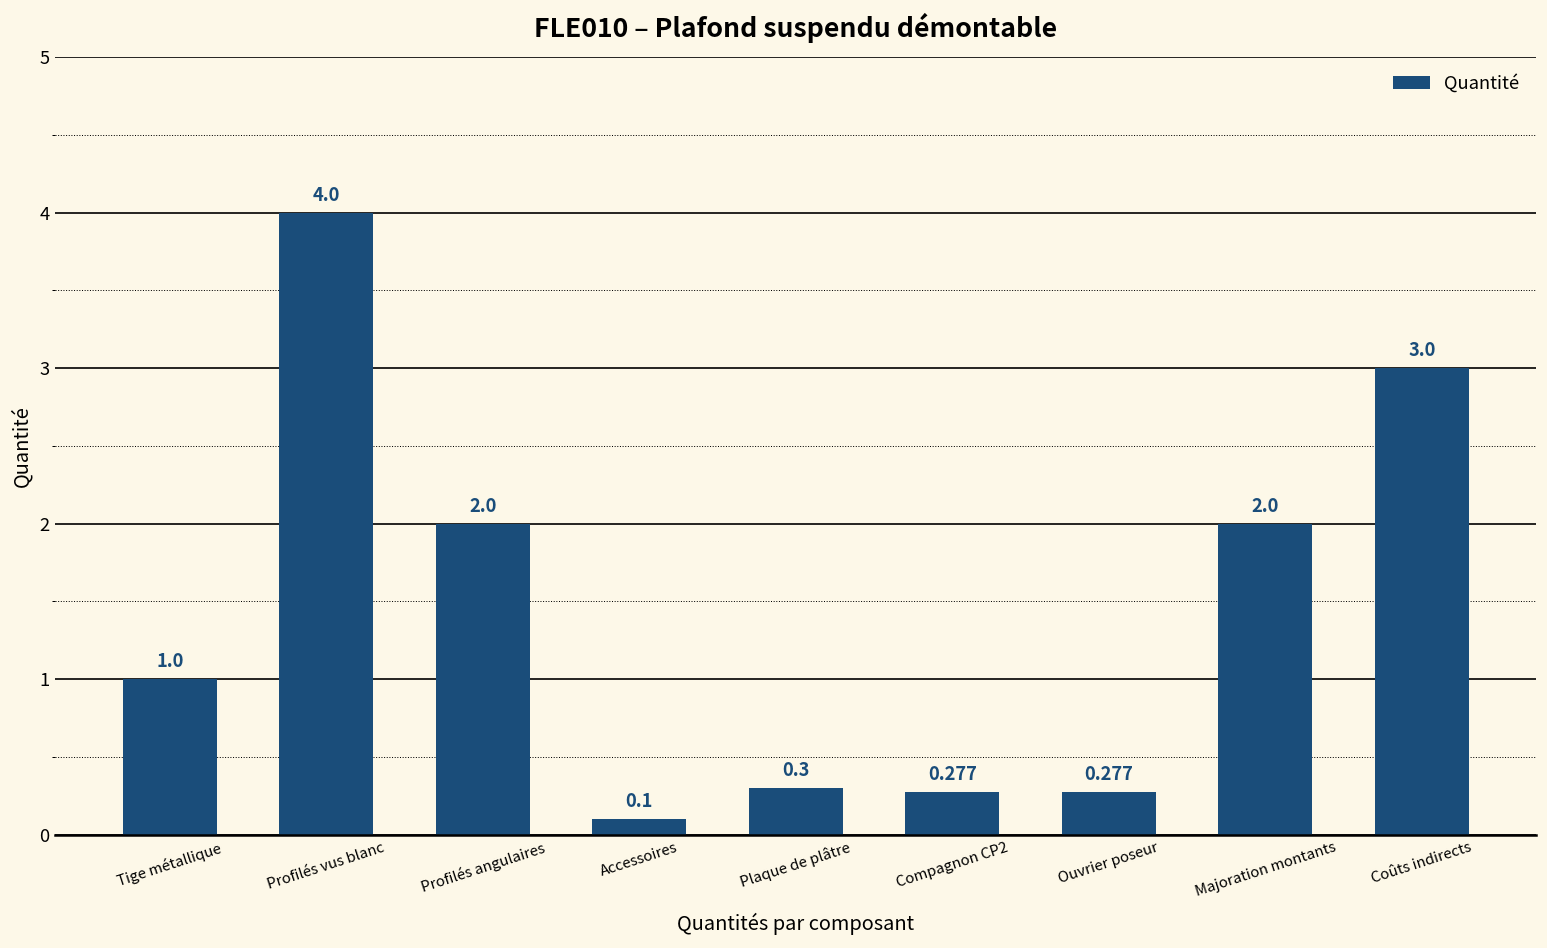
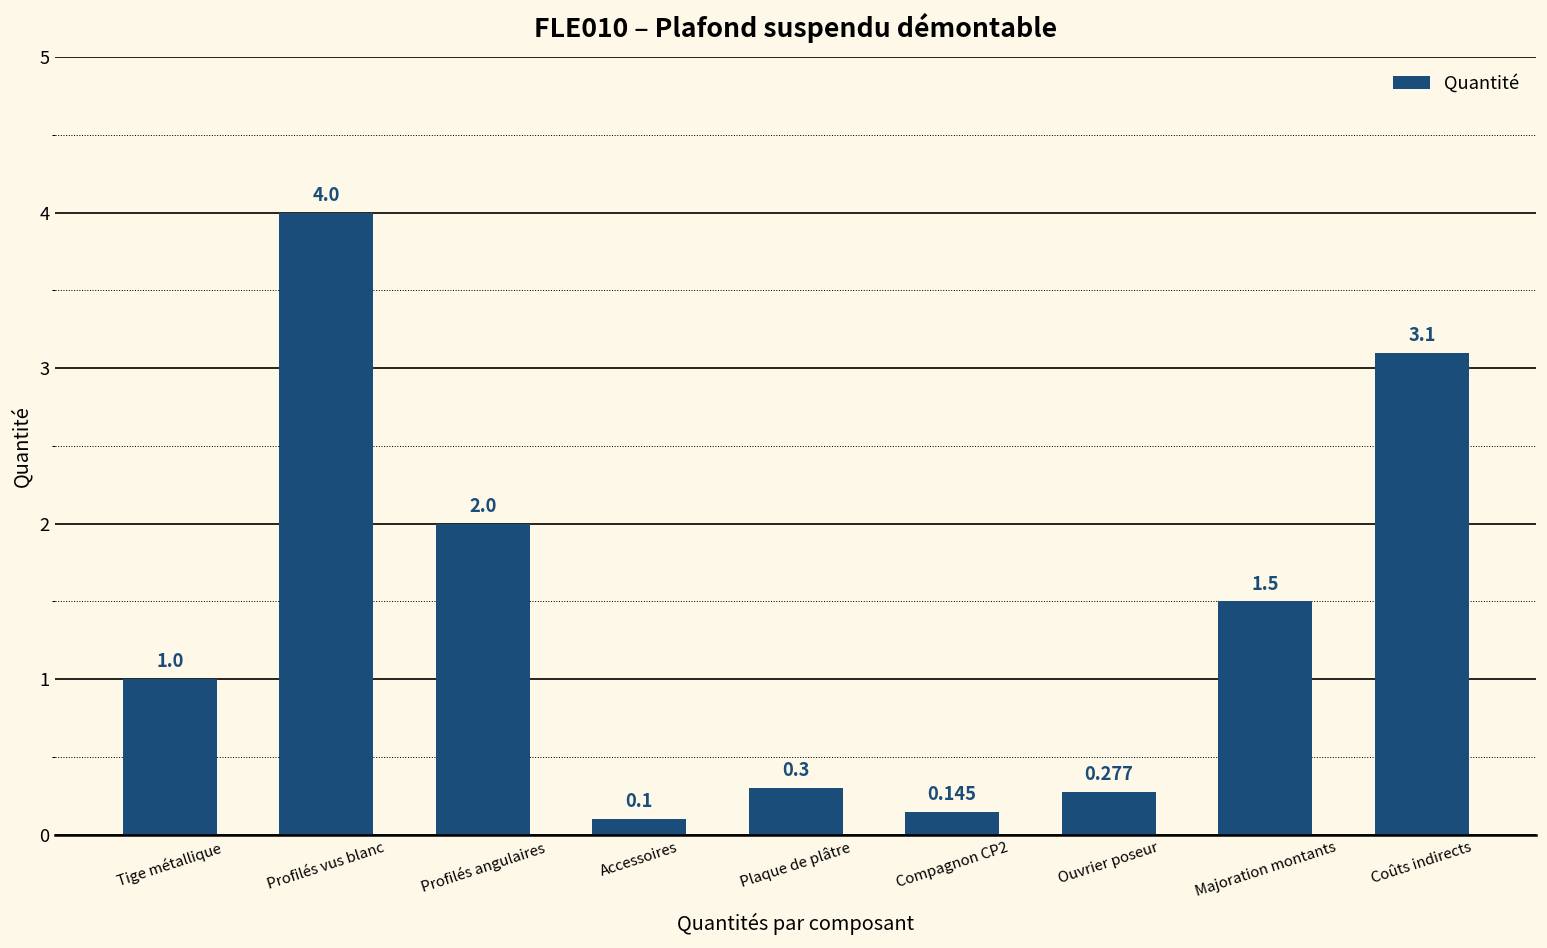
  {
    "Tige métallique": 1.0,
    "Profilés vus blanc": 4.0,
    "Profilés angulaires": 2.0,
    "Accessoires": 0.1,
    "Plaque de plâtre": 0.3,
-   "Compagnon CP2": 0.277,
+   "Compagnon CP2": 0.145,
    "Ouvrier poseur": 0.277,
-   "Majoration montants": 2.0,
-   "Coûts indirects": 3.0
+   "Majoration montants": 1.5,
+   "Coûts indirects": 3.1
  }
